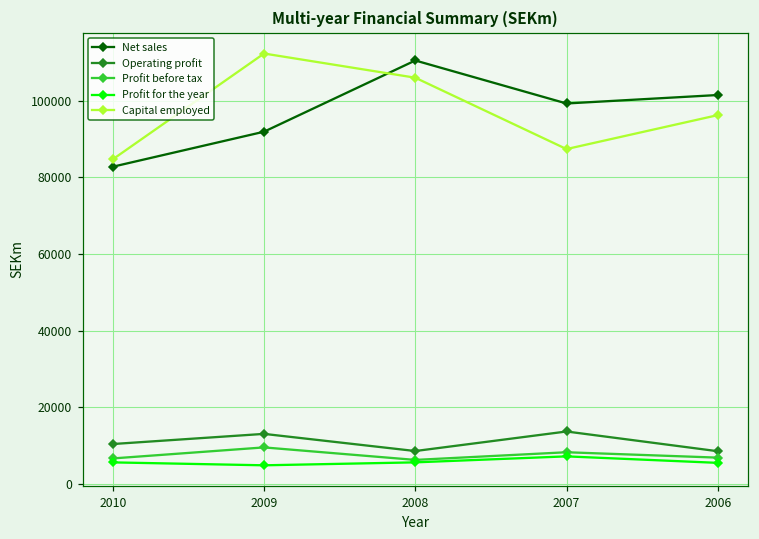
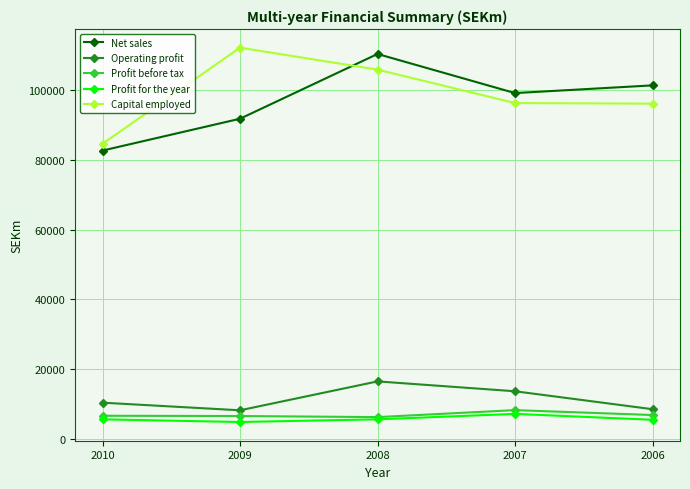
  {
    "Net sales": {
      "2010": 83000,
      "2009": 92000,
      "2008": 110000,
      "2007": 99000,
      "2006": 101000
    },
    "Operating profit": {
      "2010": 10000,
-     "2009": 13000,
-     "2008": 9000,
+     "2009": 8000,
+     "2008": 16000,
      "2007": 14000,
      "2006": 9000
    },
    "Profit before tax": {
      "2010": 7000,
-     "2009": 10000,
+     "2009": 7000,
      "2007": 8000,
      "2006": 7000
    },
    "Profit for the year": {
      "2010": 6000,
      "2009": 5000,
      "2007": 7000,
      "2006": 5000
    },
    "Capital employed": {
      "2010": 85000,
      "2009": 112000,
      "2008": 106000,
-     "2007": 87000,
+     "2007": 96000,
      "2006": 96000
    }
  }
